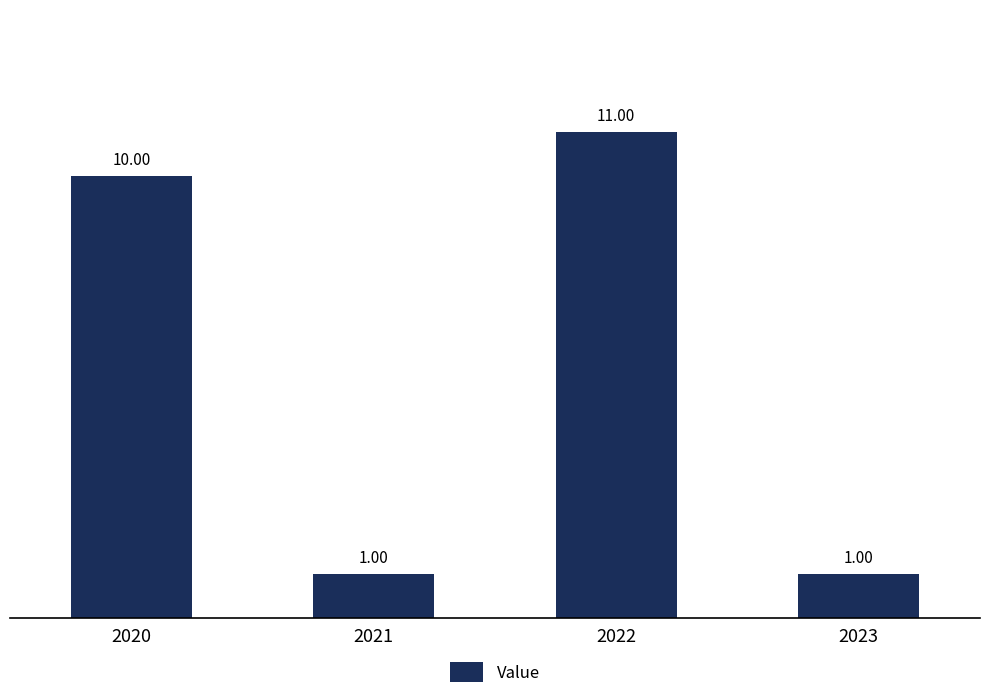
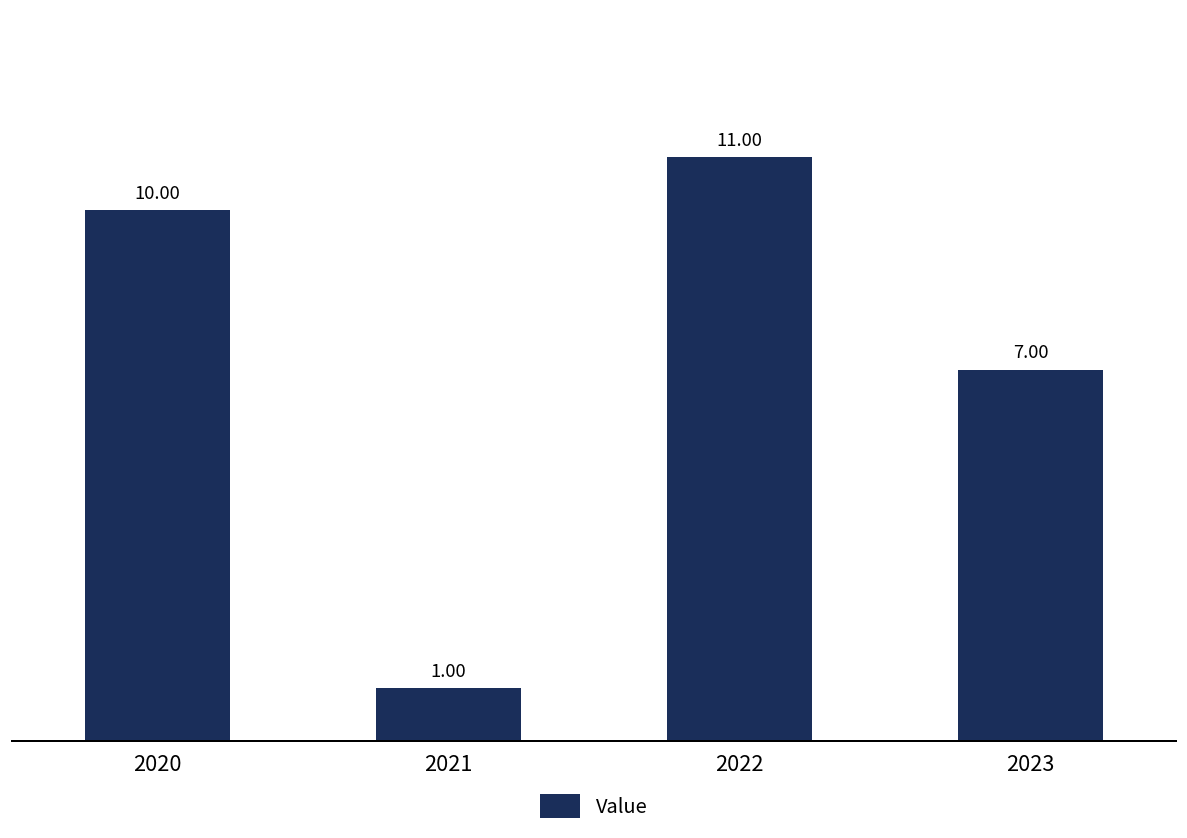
  {
    "2020": 10.00,
    "2021": 1.00,
    "2022": 11.00,
-   "2023": 1.00
+   "2023": 7.00
  }
